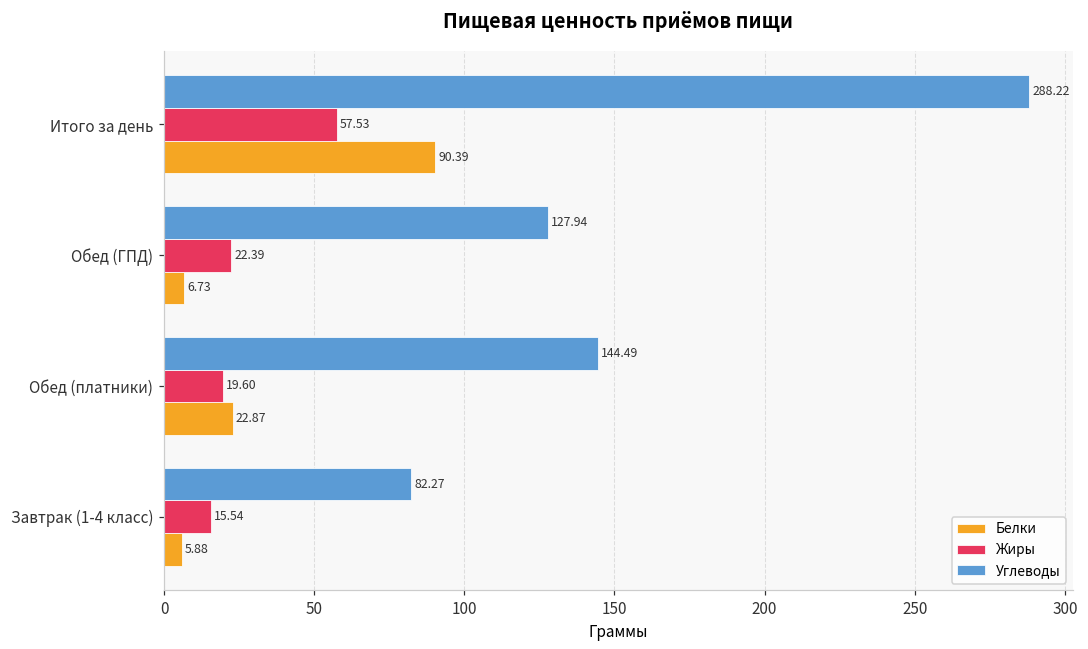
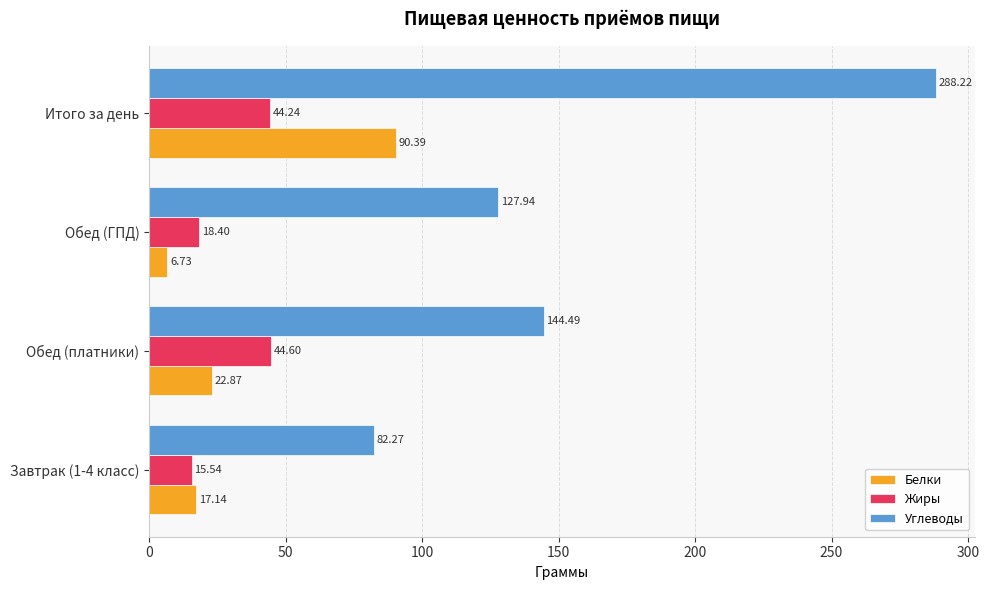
  {
    "Белки": {
      "Итого за день": 90.39,
      "Обед (ГПД)": 6.73,
      "Обед (платники)": 22.87,
-     "Завтрак (1-4 класс)": 5.88
+     "Завтрак (1-4 класс)": 17.14
    },
    "Жиры": {
-     "Итого за день": 57.53,
-     "Обед (ГПД)": 22.39,
-     "Обед (платники)": 19.60,
+     "Итого за день": 44.24,
+     "Обед (ГПД)": 18.40,
+     "Обед (платники)": 44.60,
      "Завтрак (1-4 класс)": 15.54
    },
    "Углеводы": {
      "Итого за день": 288.22,
      "Обед (ГПД)": 127.94,
      "Обед (платники)": 144.49,
      "Завтрак (1-4 класс)": 82.27
    }
  }
